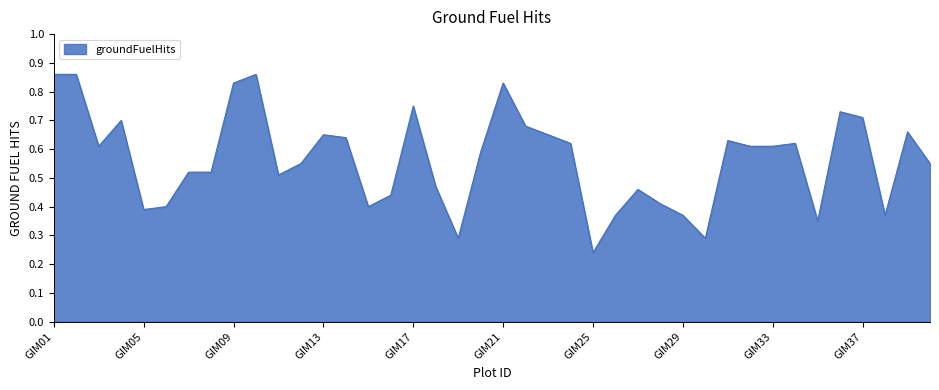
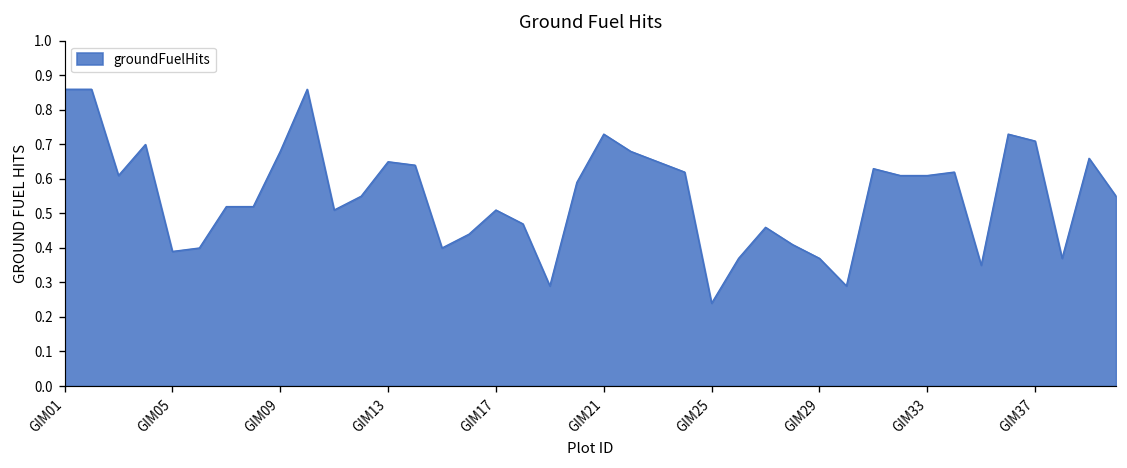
  {
    "GIM01": 0.86,
    "GIM05": 0.39,
-   "GIM09": 0.83,
+   "GIM09": 0.68,
    "GIM13": 0.65,
-   "GIM17": 0.75,
-   "GIM21": 0.83,
+   "GIM17": 0.51,
+   "GIM21": 0.73,
    "GIM25": 0.24,
    "GIM29": 0.37,
    "GIM33": 0.61,
    "GIM37": 0.71
  }
